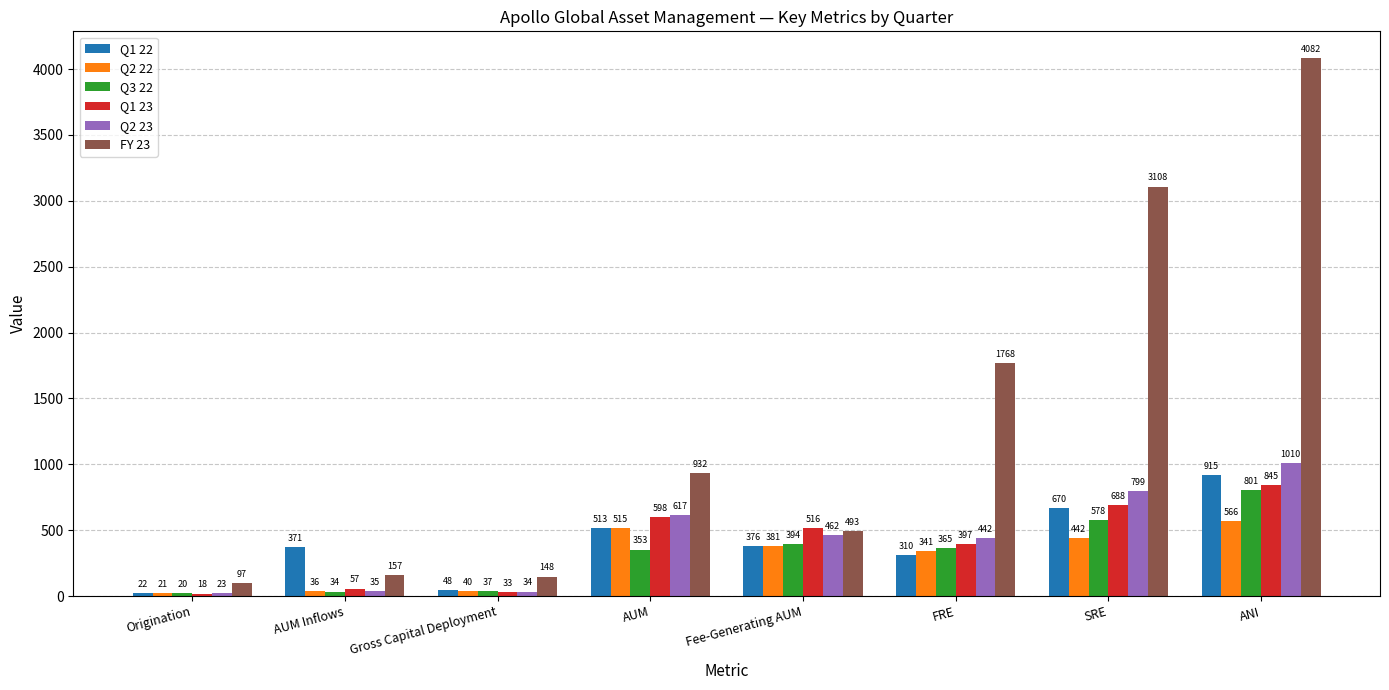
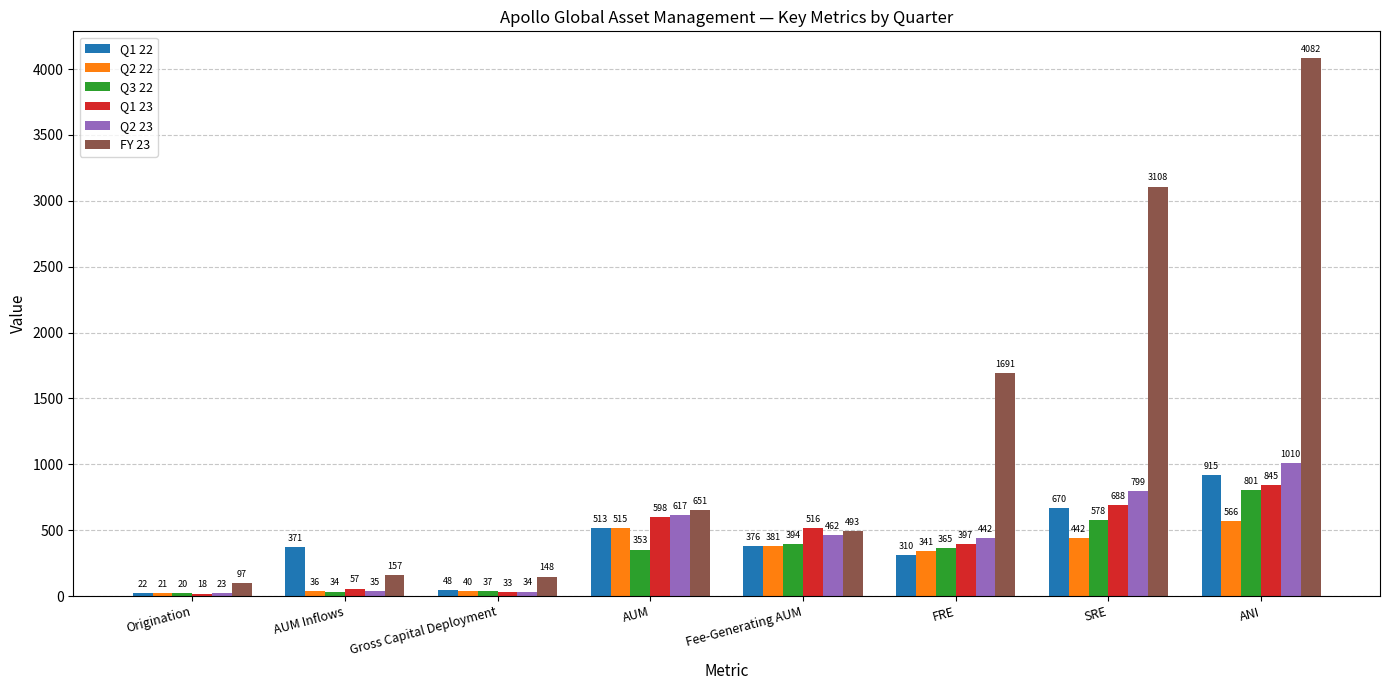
  {
    "Q1 22": {
      "Origination": 22,
      "AUM Inflows": 371,
      "Gross Capital Deployment": 48,
      "AUM": 513,
      "Fee-Generating AUM": 376,
      "FRE": 310,
      "SRE": 670,
      "ANI": 915
    },
    "Q2 22": {
      "Origination": 21,
      "AUM Inflows": 36,
      "Gross Capital Deployment": 40,
      "AUM": 515,
      "Fee-Generating AUM": 381,
      "FRE": 341,
      "SRE": 442,
      "ANI": 566
    },
    "Q3 22": {
      "Origination": 20,
      "AUM Inflows": 34,
      "Gross Capital Deployment": 37,
      "AUM": 353,
      "Fee-Generating AUM": 394,
      "FRE": 365,
      "SRE": 578,
      "ANI": 801
    },
    "Q1 23": {
      "Origination": 18,
      "AUM Inflows": 57,
      "Gross Capital Deployment": 33,
      "AUM": 598,
      "Fee-Generating AUM": 516,
      "FRE": 397,
      "SRE": 688,
      "ANI": 845
    },
    "Q2 23": {
      "Origination": 23,
      "AUM Inflows": 35,
      "Gross Capital Deployment": 34,
      "AUM": 617,
      "Fee-Generating AUM": 462,
      "FRE": 442,
      "SRE": 799,
      "ANI": 1010
    },
    "FY 23": {
      "Origination": 97,
      "AUM Inflows": 157,
      "Gross Capital Deployment": 148,
-     "AUM": 932,
+     "AUM": 651,
      "Fee-Generating AUM": 493,
-     "FRE": 1768,
+     "FRE": 1691,
      "SRE": 3108,
      "ANI": 4082
    }
  }
